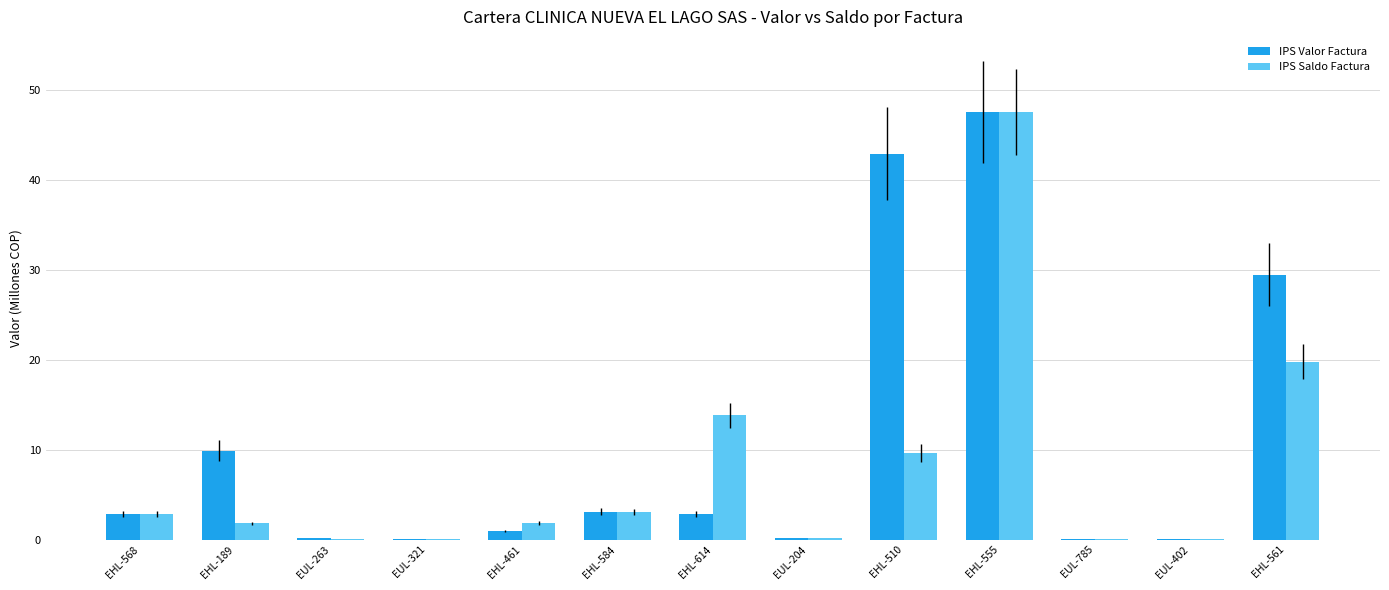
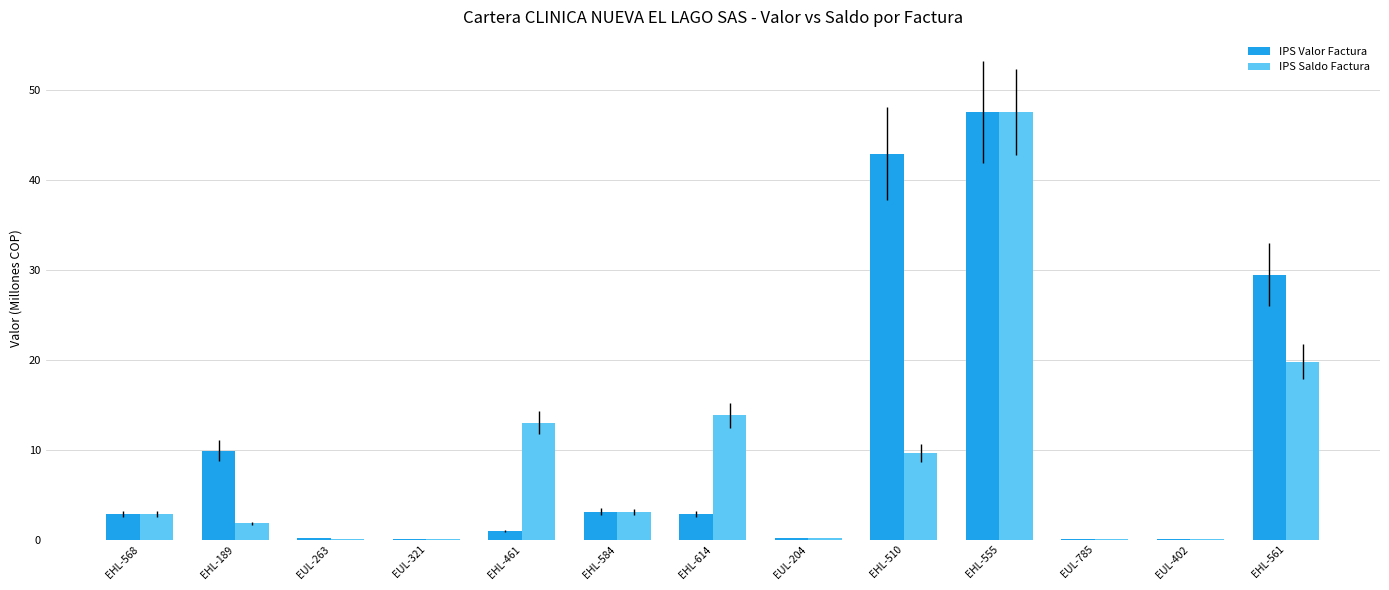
  {
    "IPS Valor Factura": {
      "EHL-568": 3,
      "EHL-189": 10,
      "EHL-461": 1,
      "EHL-584": 3,
      "EHL-614": 3,
      "EHL-510": 43,
      "EHL-555": 48,
      "EHL-561": 29
    },
    "IPS Saldo Factura": {
      "EHL-568": 3,
      "EHL-189": 2,
-     "EHL-461": 2,
+     "EHL-461": 13,
      "EHL-584": 3,
      "EHL-614": 14,
      "EHL-510": 10,
      "EHL-555": 48,
      "EHL-561": 20
    }
  }
